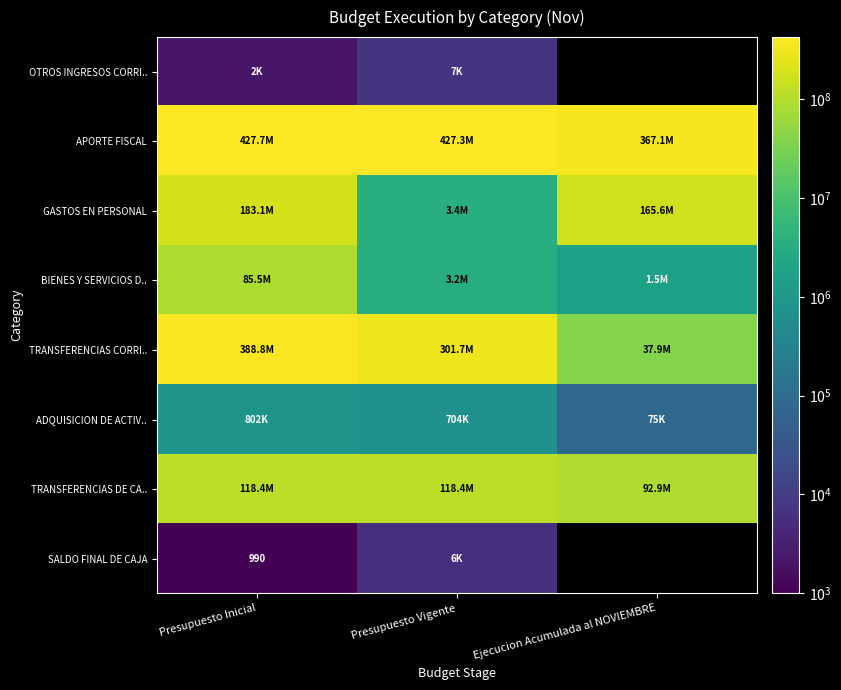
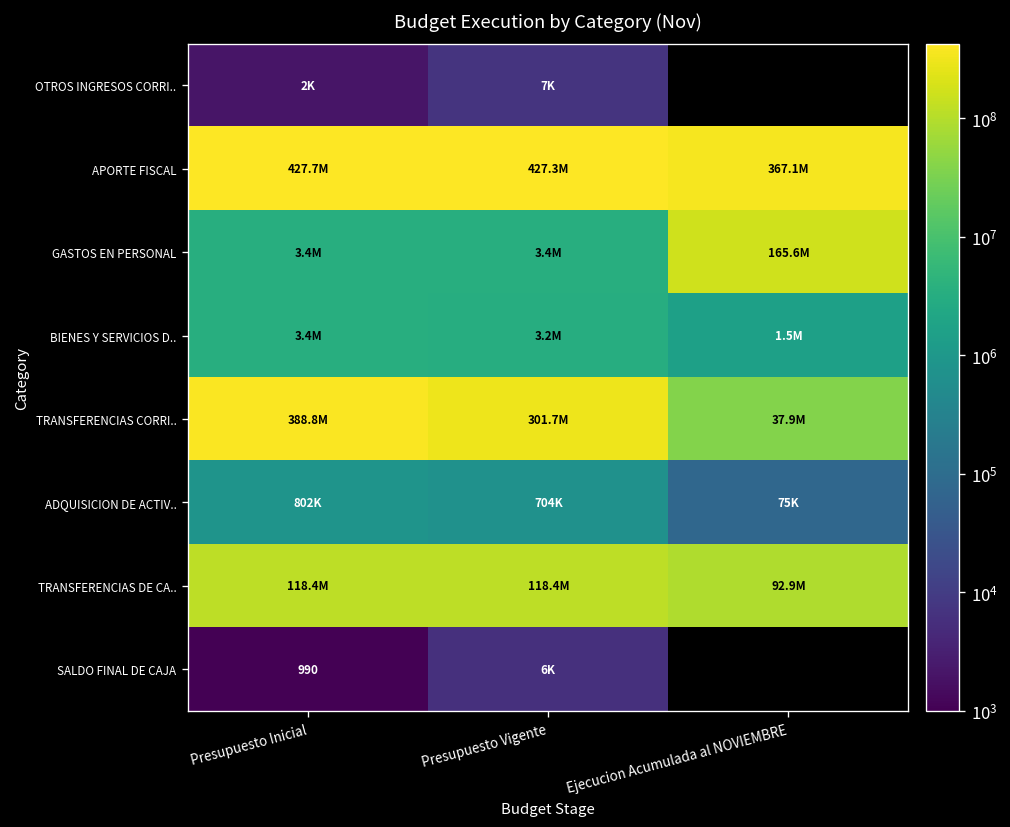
  {
    "OTROS INGRESOS CORRI..": {
      "Presupuesto Inicial": "2K",
      "Presupuesto Vigente": "7K"
    },
    "APORTE FISCAL": {
      "Presupuesto Inicial": "427.7M",
      "Presupuesto Vigente": "427.3M",
      "Ejecucion Acumulada al NOVIEMBRE": "367.1M"
    },
    "GASTOS EN PERSONAL": {
-     "Presupuesto Inicial": "183.1M",
+     "Presupuesto Inicial": "3.4M",
      "Presupuesto Vigente": "3.4M",
      "Ejecucion Acumulada al NOVIEMBRE": "165.6M"
    },
    "BIENES Y SERVICIOS D..": {
-     "Presupuesto Inicial": "85.5M",
+     "Presupuesto Inicial": "3.4M",
      "Presupuesto Vigente": "3.2M",
      "Ejecucion Acumulada al NOVIEMBRE": "1.5M"
    },
    "TRANSFERENCIAS CORRI..": {
      "Presupuesto Inicial": "388.8M",
      "Presupuesto Vigente": "301.7M",
      "Ejecucion Acumulada al NOVIEMBRE": "37.9M"
    },
    "ADQUISICION DE ACTIV..": {
      "Presupuesto Inicial": "802K",
      "Presupuesto Vigente": "704K",
      "Ejecucion Acumulada al NOVIEMBRE": "75K"
    },
    "TRANSFERENCIAS DE CA..": {
      "Presupuesto Inicial": "118.4M",
      "Presupuesto Vigente": "118.4M",
      "Ejecucion Acumulada al NOVIEMBRE": "92.9M"
    },
    "SALDO FINAL DE CAJA": {
      "Presupuesto Inicial": "990",
      "Presupuesto Vigente": "6K"
    }
  }
